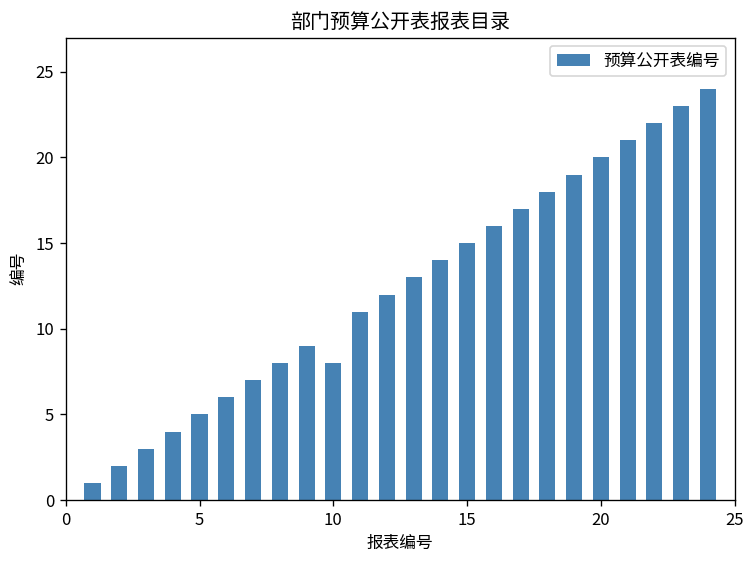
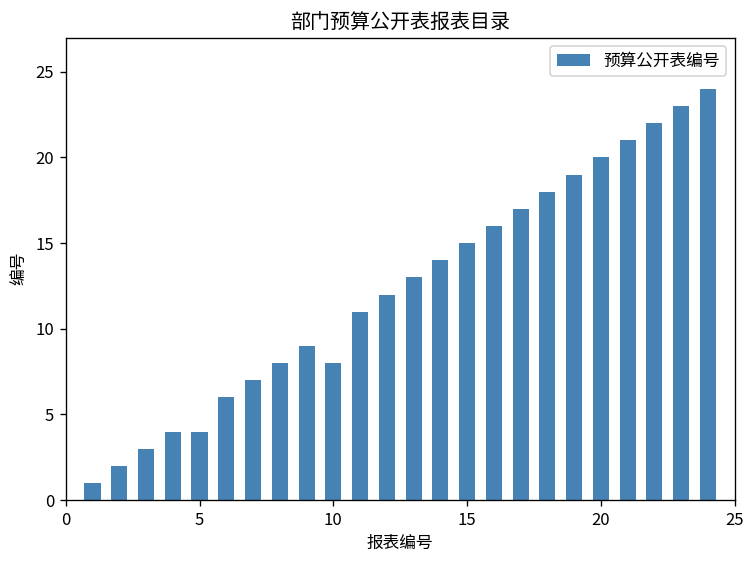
  {
-   "5": 5,
+   "5": 4,
    "10": 8,
    "15": 15,
    "20": 20
  }
